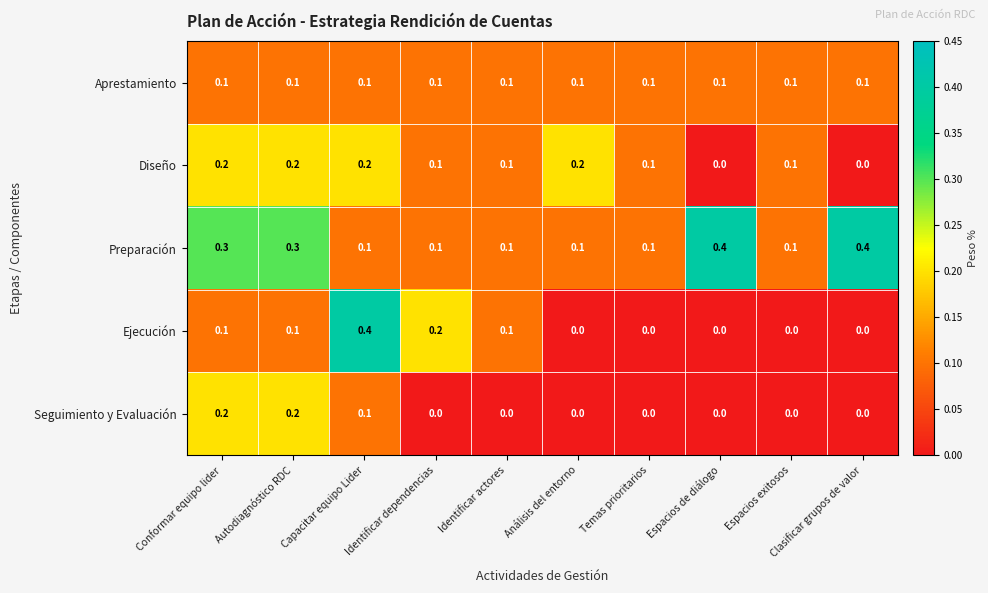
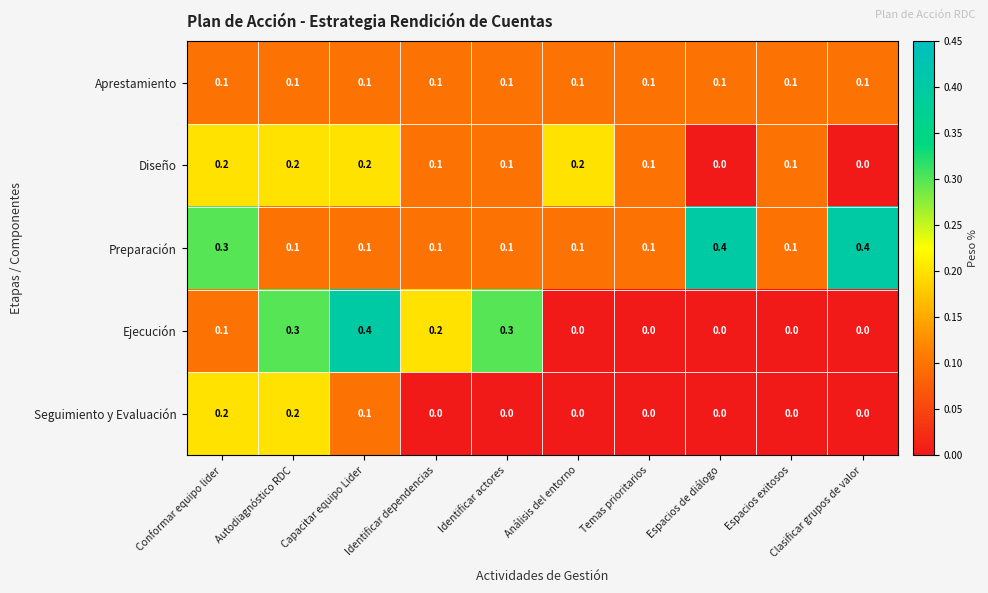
  {
    "Aprestamiento": {
      "Conformar equipo lider": 0.1,
      "Autodiagnóstico RDC": 0.1,
      "Capacitar equipo Lider": 0.1,
      "Identificar dependencias": 0.1,
      "Identificar actores": 0.1,
      "Análisis del entorno": 0.1,
      "Temas prioritarios": 0.1,
      "Espacios de diálogo": 0.1,
      "Espacios exitosos": 0.1,
      "Clasificar grupos de valor": 0.1
    },
    "Diseño": {
      "Conformar equipo lider": 0.2,
      "Autodiagnóstico RDC": 0.2,
      "Capacitar equipo Lider": 0.2,
      "Identificar dependencias": 0.1,
      "Identificar actores": 0.1,
      "Análisis del entorno": 0.2,
      "Temas prioritarios": 0.1,
      "Espacios de diálogo": 0.0,
      "Espacios exitosos": 0.1,
      "Clasificar grupos de valor": 0.0
    },
    "Preparación": {
      "Conformar equipo lider": 0.3,
-     "Autodiagnóstico RDC": 0.3,
+     "Autodiagnóstico RDC": 0.1,
      "Capacitar equipo Lider": 0.1,
      "Identificar dependencias": 0.1,
      "Identificar actores": 0.1,
      "Análisis del entorno": 0.1,
      "Temas prioritarios": 0.1,
      "Espacios de diálogo": 0.4,
      "Espacios exitosos": 0.1,
      "Clasificar grupos de valor": 0.4
    },
    "Ejecución": {
      "Conformar equipo lider": 0.1,
-     "Autodiagnóstico RDC": 0.1,
+     "Autodiagnóstico RDC": 0.3,
      "Capacitar equipo Lider": 0.4,
      "Identificar dependencias": 0.2,
-     "Identificar actores": 0.1,
+     "Identificar actores": 0.3,
      "Análisis del entorno": 0.0,
      "Temas prioritarios": 0.0,
      "Espacios de diálogo": 0.0,
      "Espacios exitosos": 0.0,
      "Clasificar grupos de valor": 0.0
    },
    "Seguimiento y Evaluación": {
      "Conformar equipo lider": 0.2,
      "Autodiagnóstico RDC": 0.2,
      "Capacitar equipo Lider": 0.1,
      "Identificar dependencias": 0.0,
      "Identificar actores": 0.0,
      "Análisis del entorno": 0.0,
      "Temas prioritarios": 0.0,
      "Espacios de diálogo": 0.0,
      "Espacios exitosos": 0.0,
      "Clasificar grupos de valor": 0.0
    }
  }
